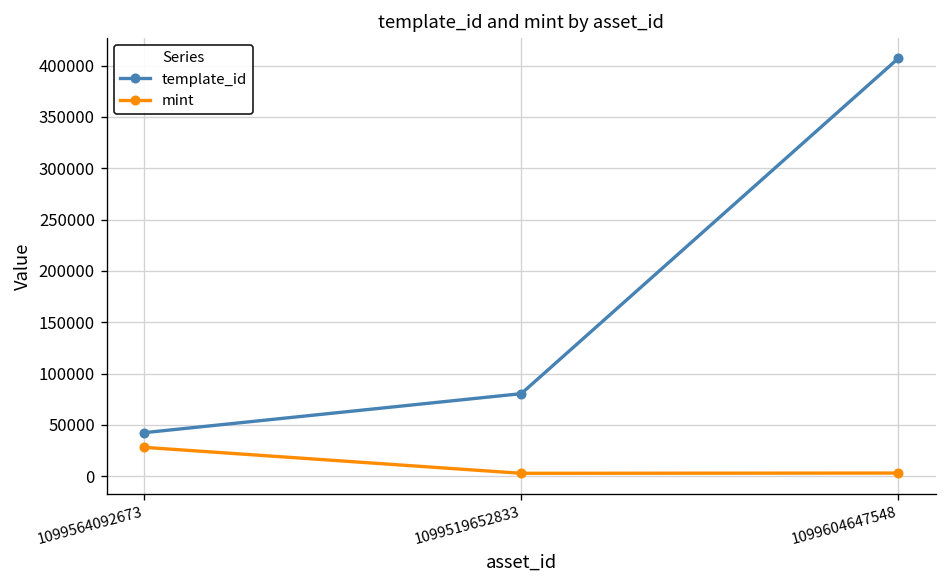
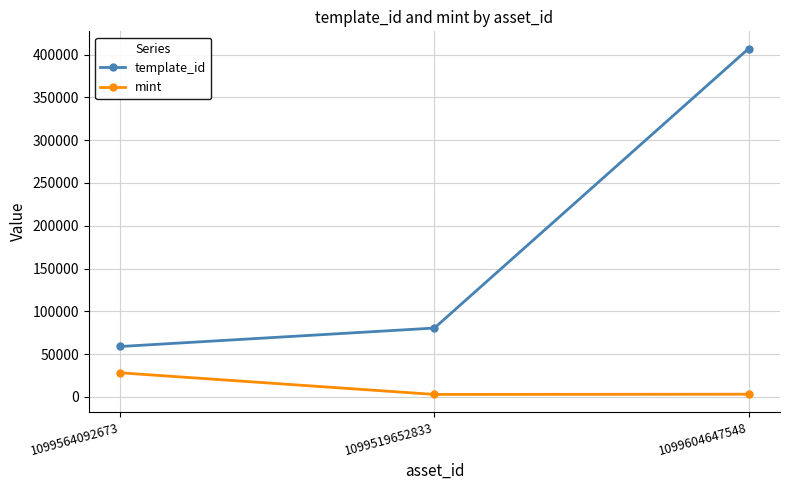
  {
    "template_id": {
-     "1099564092673": 40000,
+     "1099564092673": 60000,
      "1099519652833": 80000,
      "1099604647548": 410000
    },
    "mint": {
      "1099564092673": 30000,
      "1099519652833": 0,
      "1099604647548": 0
    }
  }
